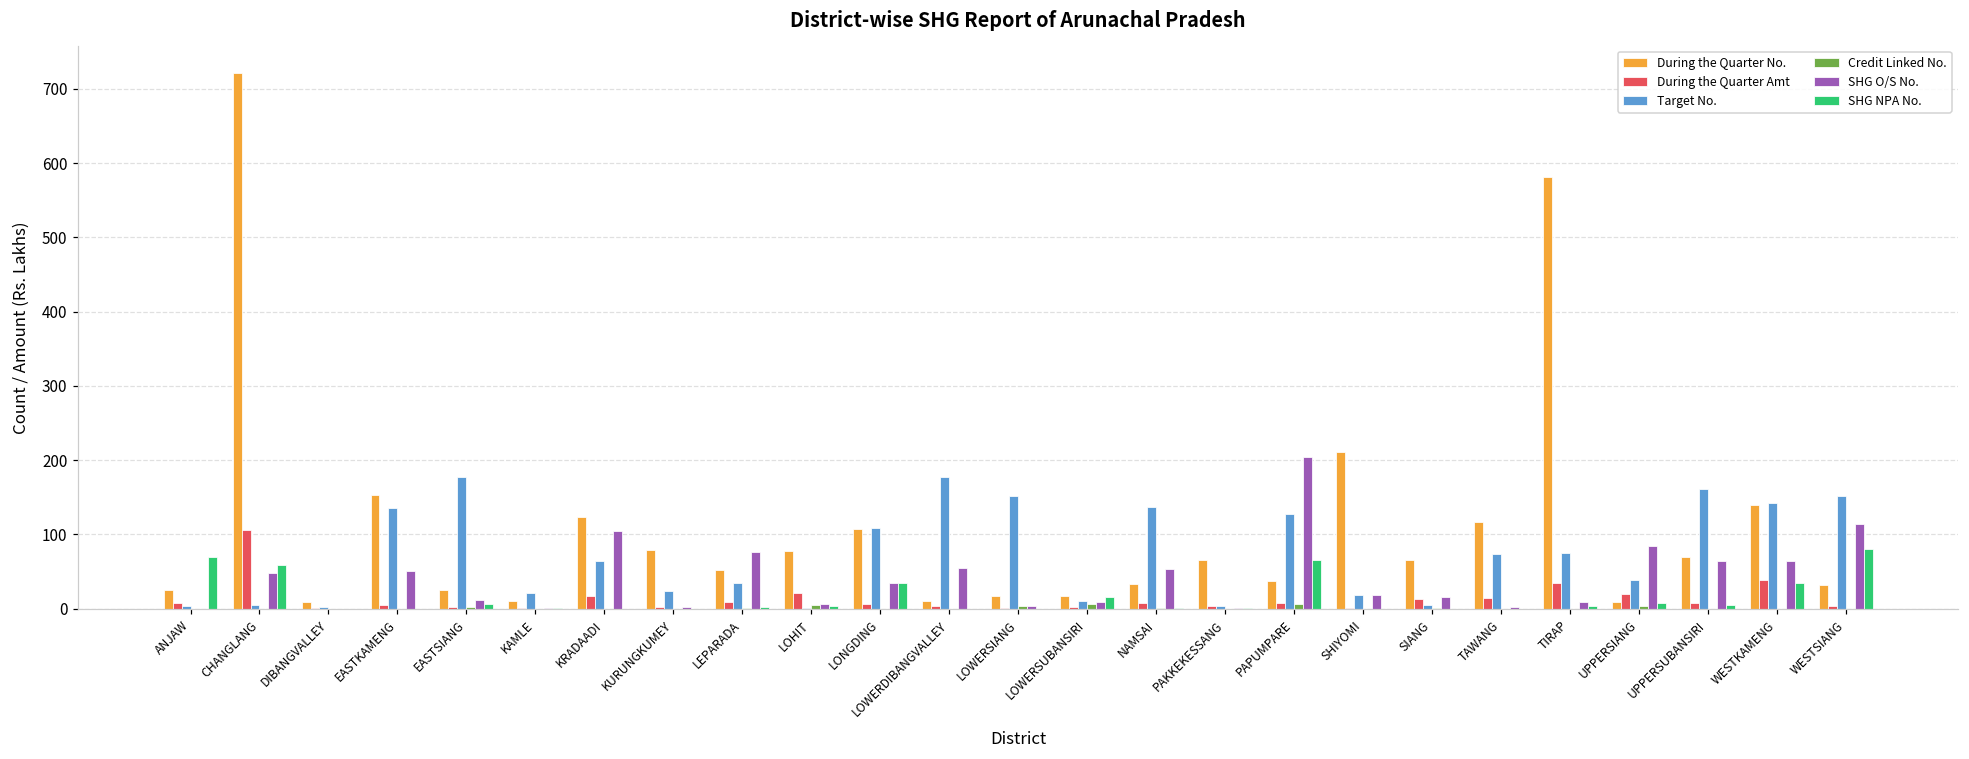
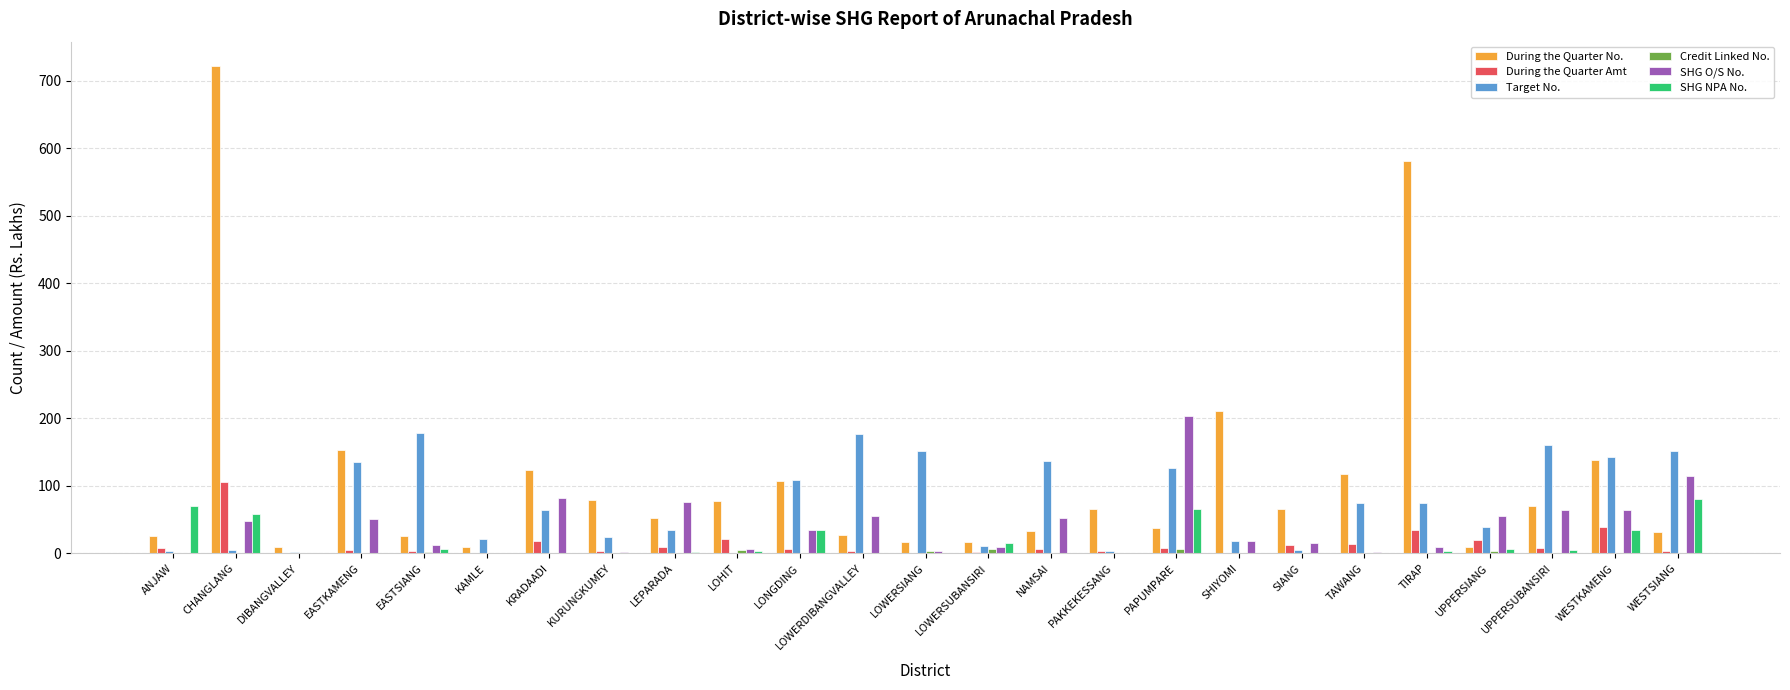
  {
    "During the Quarter No.": {
      "ANJAW": 30,
      "CHANGLANG": 720,
      "DIBANGVALLEY": 10,
      "EASTKAMENG": 150,
      "EASTSIANG": 30,
      "KAMLE": 10,
      "KRADAADI": 120,
      "KURUNGKUMEY": 80,
      "LEPARADA": 50,
      "LOHIT": 80,
      "LONGDING": 110,
-     "LOWERDIBANGVALLEY": 10,
+     "LOWERDIBANGVALLEY": 30,
      "LOWERSIANG": 20,
      "LOWERSUBANSIRI": 20,
      "NAMSAI": 30,
      "PAKKEKESSANG": 70,
      "PAPUMPARE": 40,
      "SHIYOMI": 210,
      "SIANG": 70,
      "TAWANG": 120,
      "TIRAP": 580,
      "UPPERSIANG": 10,
      "UPPERSUBANSIRI": 70,
      "WESTKAMENG": 140,
      "WESTSIANG": 30
    },
    "During the Quarter Amt": {
      "ANJAW": 10,
      "CHANGLANG": 110,
      "EASTKAMENG": 10,
      "KRADAADI": 20,
      "LEPARADA": 10,
      "LOHIT": 20,
      "LONGDING": 10,
      "NAMSAI": 10,
      "PAKKEKESSANG": 0,
      "PAPUMPARE": 10,
      "SIANG": 10,
      "TAWANG": 10,
      "TIRAP": 30,
      "UPPERSIANG": 20,
      "UPPERSUBANSIRI": 10,
      "WESTKAMENG": 40
    },
    "Target No.": {
      "CHANGLANG": 10,
      "EASTKAMENG": 140,
      "EASTSIANG": 180,
      "KAMLE": 20,
      "KRADAADI": 60,
      "KURUNGKUMEY": 20,
      "LEPARADA": 30,
      "LONGDING": 110,
      "LOWERDIBANGVALLEY": 180,
      "LOWERSIANG": 150,
      "LOWERSUBANSIRI": 10,
      "NAMSAI": 140,
      "PAKKEKESSANG": 0,
      "PAPUMPARE": 130,
      "SHIYOMI": 20,
      "SIANG": 10,
      "TAWANG": 70,
      "TIRAP": 80,
      "UPPERSIANG": 40,
      "UPPERSUBANSIRI": 160,
      "WESTKAMENG": 140,
      "WESTSIANG": 150
    },
    "Credit Linked No.": {
      "ANJAW": 0,
      "CHANGLANG": 0,
      "DIBANGVALLEY": 0,
      "EASTKAMENG": 0,
      "KAMLE": 0,
      "KRADAADI": 0,
      "KURUNGKUMEY": 0,
      "LOHIT": 10,
      "LONGDING": 0,
      "LOWERDIBANGVALLEY": 0,
      "LOWERSUBANSIRI": 10,
      "PAKKEKESSANG": 0,
      "PAPUMPARE": 10,
      "SHIYOMI": 0,
      "TAWANG": 0,
      "TIRAP": 0,
      "UPPERSUBANSIRI": 0,
      "WESTKAMENG": 0,
      "WESTSIANG": 0
    },
    "SHG O/S No.": {
      "ANJAW": 0,
      "CHANGLANG": 50,
      "DIBANGVALLEY": 0,
      "EASTKAMENG": 50,
      "EASTSIANG": 10,
-     "KRADAADI": 110,
+     "KRADAADI": 80,
      "LEPARADA": 80,
      "LOHIT": 10,
      "LONGDING": 40,
      "LOWERDIBANGVALLEY": 60,
      "LOWERSUBANSIRI": 10,
      "NAMSAI": 50,
      "PAPUMPARE": 200,
      "SHIYOMI": 20,
      "SIANG": 20,
      "TIRAP": 10,
-     "UPPERSIANG": 80,
+     "UPPERSIANG": 60,
      "UPPERSUBANSIRI": 60,
      "WESTKAMENG": 60,
      "WESTSIANG": 110
    },
    "SHG NPA No.": {
      "ANJAW": 70,
      "CHANGLANG": 60,
      "DIBANGVALLEY": 0,
      "EASTKAMENG": 0,
      "EASTSIANG": 10,
      "KRADAADI": 0,
      "KURUNGKUMEY": 0,
      "LONGDING": 40,
      "LOWERDIBANGVALLEY": 0,
      "LOWERSIANG": 0,
      "LOWERSUBANSIRI": 20,
      "PAPUMPARE": 70,
      "SHIYOMI": 0,
      "SIANG": 0,
      "TAWANG": 0,
      "TIRAP": 0,
      "UPPERSIANG": 10,
      "UPPERSUBANSIRI": 10,
      "WESTKAMENG": 30,
      "WESTSIANG": 80
    }
  }
